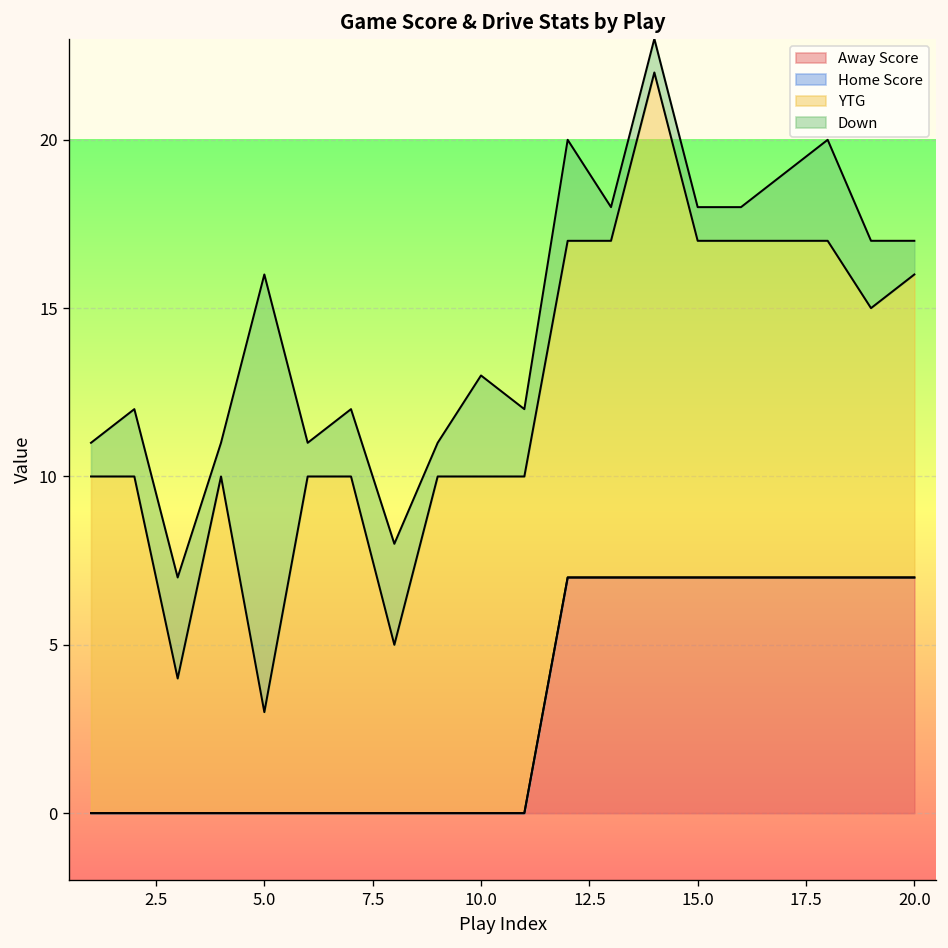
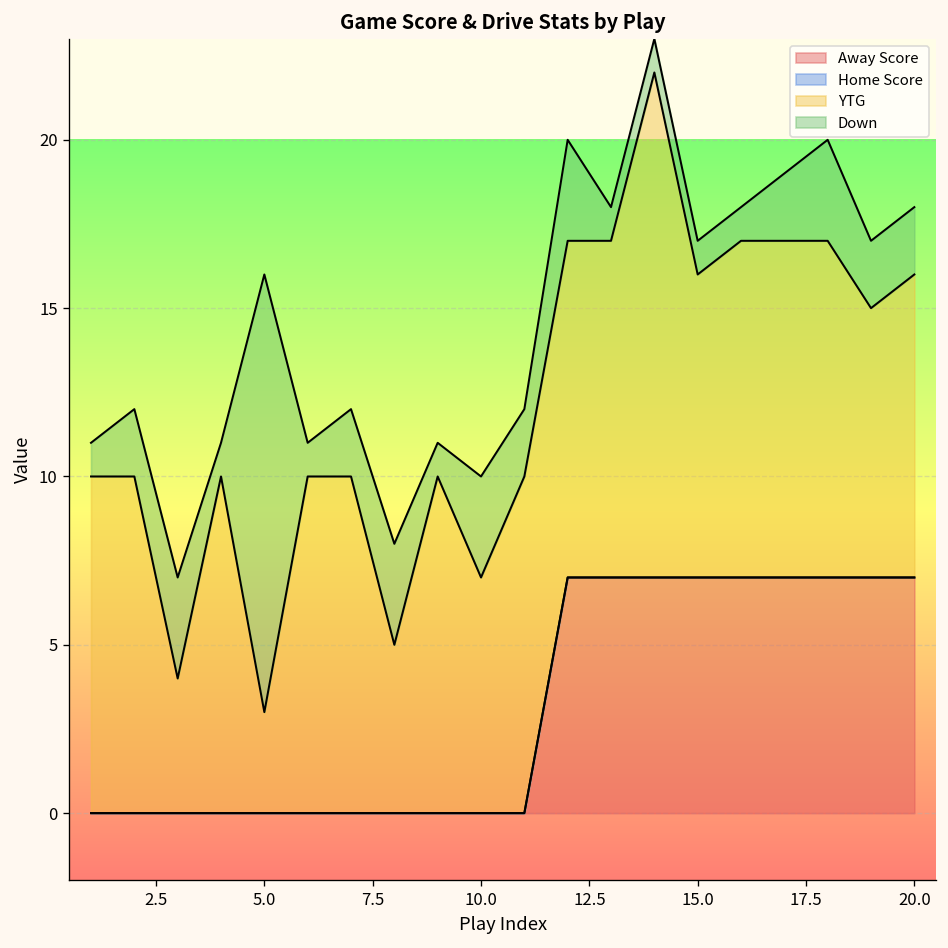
  {
    "Home Score": {
      "5.0": 0,
      "10.0": 0,
      "15.0": 7,
      "20.0": 7
    },
    "YTG": {
      "5.0": 3,
-     "10.0": 10,
-     "15.0": 10,
+     "10.0": 7,
+     "15.0": 9,
      "20.0": 9
    },
    "Down": {
      "5.0": 13,
      "10.0": 3,
      "15.0": 1,
-     "20.0": 1
+     "20.0": 2
    }
  }
